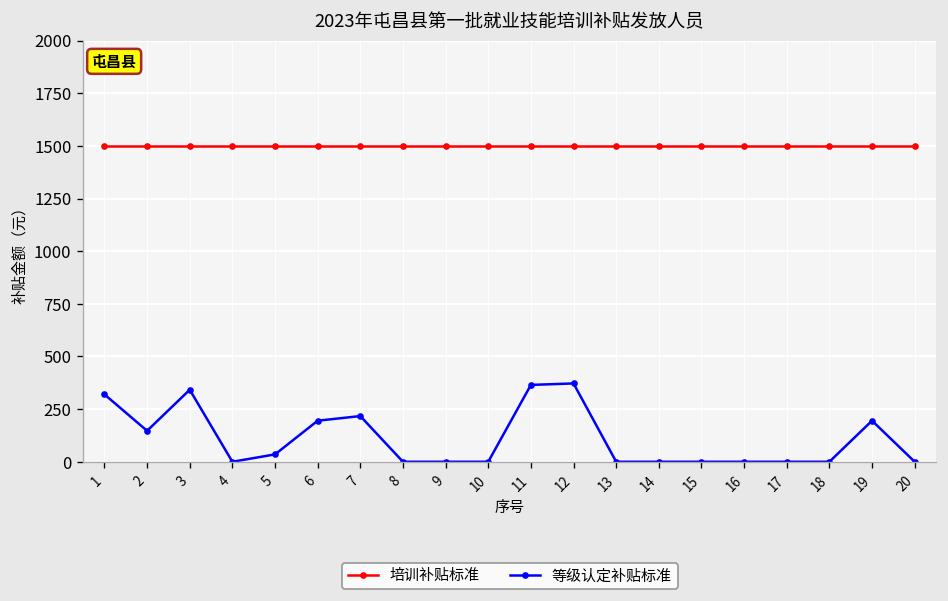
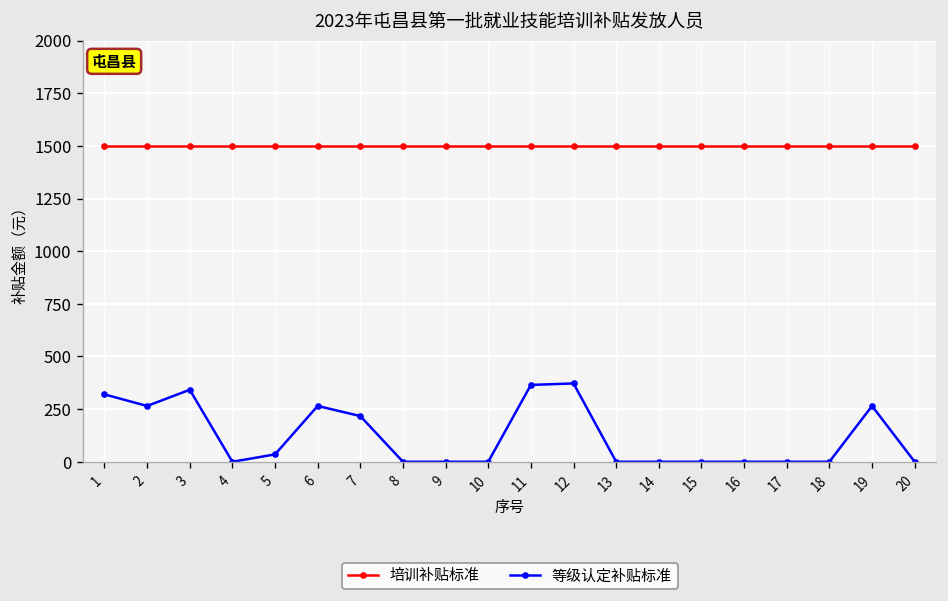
  {
    "培训补贴标准": {
      "1": 1500,
      "2": 1500,
      "3": 1500,
      "4": 1500,
      "5": 1500,
      "6": 1500,
      "7": 1500,
      "8": 1500,
      "9": 1500,
      "10": 1500,
      "11": 1500,
      "12": 1500,
      "13": 1500,
      "14": 1500,
      "15": 1500,
      "16": 1500,
      "17": 1500,
      "18": 1500,
      "19": 1500,
      "20": 1500
    },
    "等级认定补贴标准": {
      "1": 320,
-     "2": 150,
+     "2": 270,
      "3": 340,
      "4": 0,
      "5": 40,
-     "6": 200,
+     "6": 270,
      "7": 220,
      "8": 0,
      "9": 0,
      "10": 0,
      "11": 370,
      "12": 370,
      "13": 0,
      "14": 0,
      "15": 0,
      "16": 0,
      "17": 0,
      "18": 0,
-     "19": 200,
+     "19": 270,
      "20": 0
    }
  }
